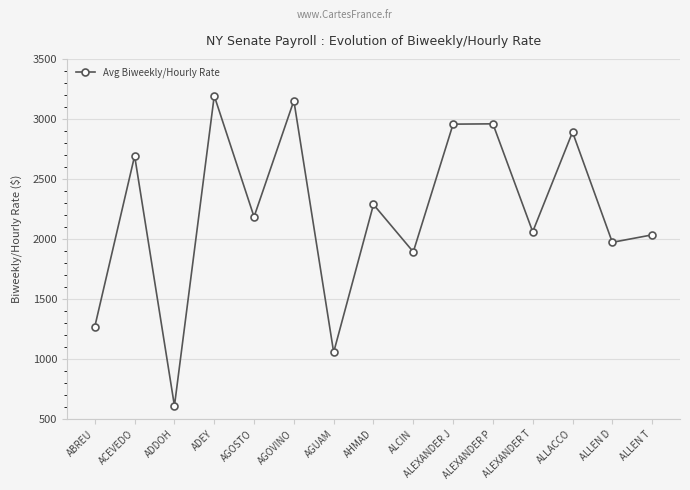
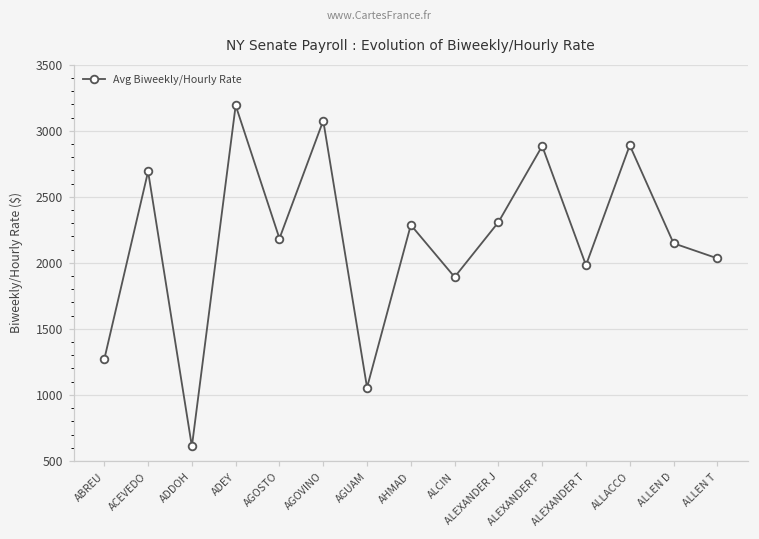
  {
    "ABREU": 1270,
    "ACEVEDO": 2690,
    "ADDOH": 610,
    "ADEY": 3190,
    "AGOSTO": 2180,
-   "AGOVINO": 3150,
+   "AGOVINO": 3080,
    "AGUAM": 1060,
    "AHMAD": 2290,
    "ALCIN": 1890,
-   "ALEXANDER J": 2960,
-   "ALEXANDER P": 2960,
-   "ALEXANDER T": 2060,
+   "ALEXANDER J": 2310,
+   "ALEXANDER P": 2880,
+   "ALEXANDER T": 1980,
    "ALLACCO": 2890,
-   "ALLEN D": 1970,
+   "ALLEN D": 2150,
    "ALLEN T": 2030
  }
